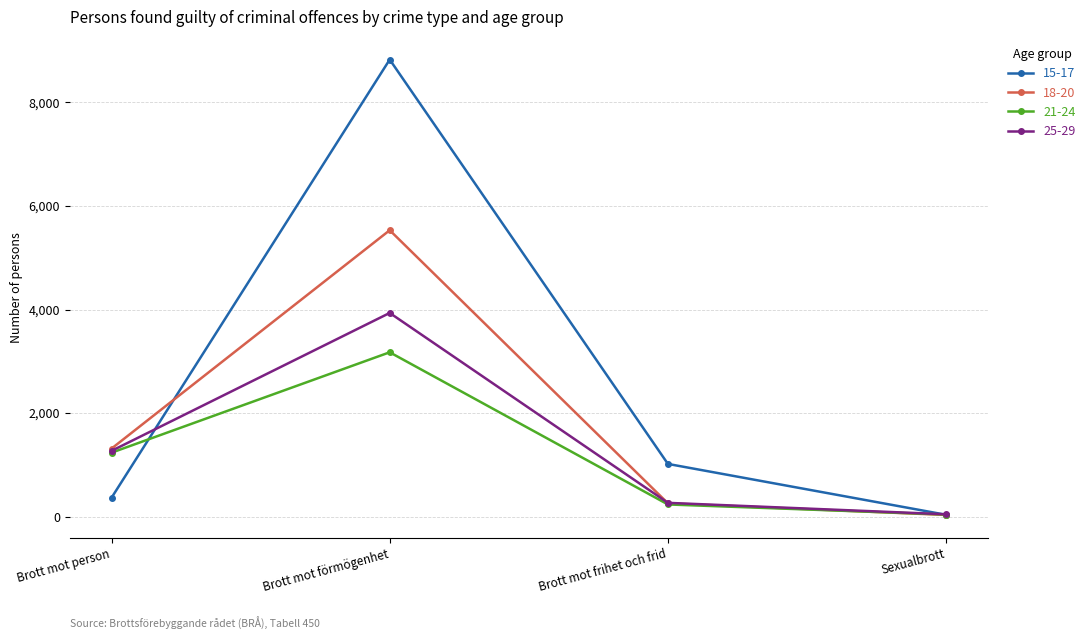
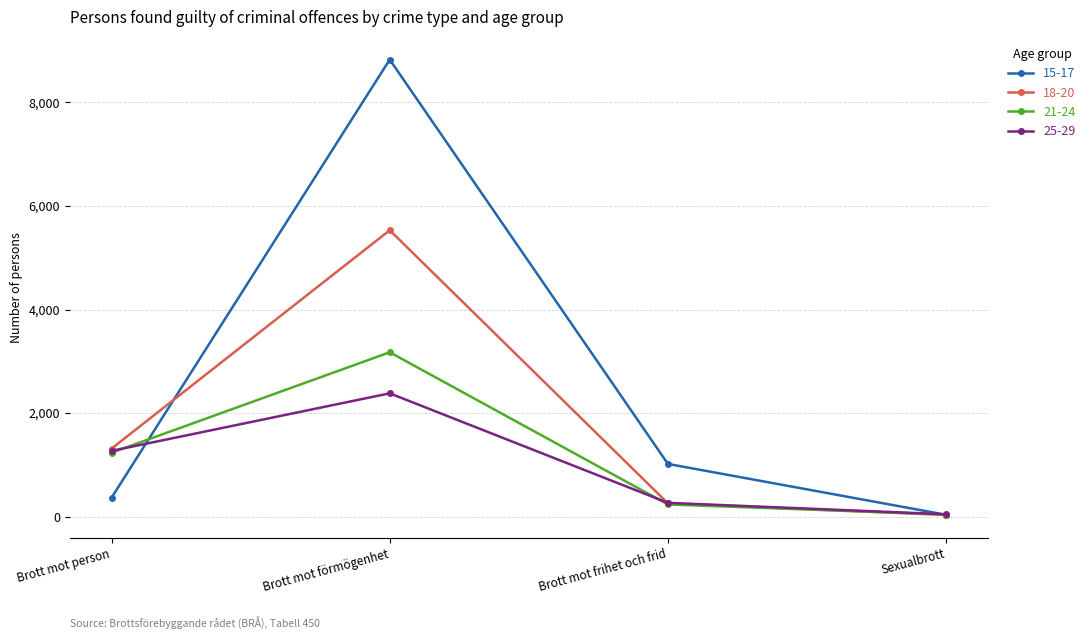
  {
    "15-17": {
      "Brott mot person": "400",
      "Brott mot förmögenhet": "8,800",
      "Brott mot frihet och frid": "1,000"
    },
    "18-20": {
      "Brott mot förmögenhet": "5,500"
    },
    "21-24": {
      "Brott mot förmögenhet": "3,200"
    },
    "25-29": {
-     "Brott mot förmögenhet": "3,900"
+     "Brott mot förmögenhet": "2,400"
    }
  }
